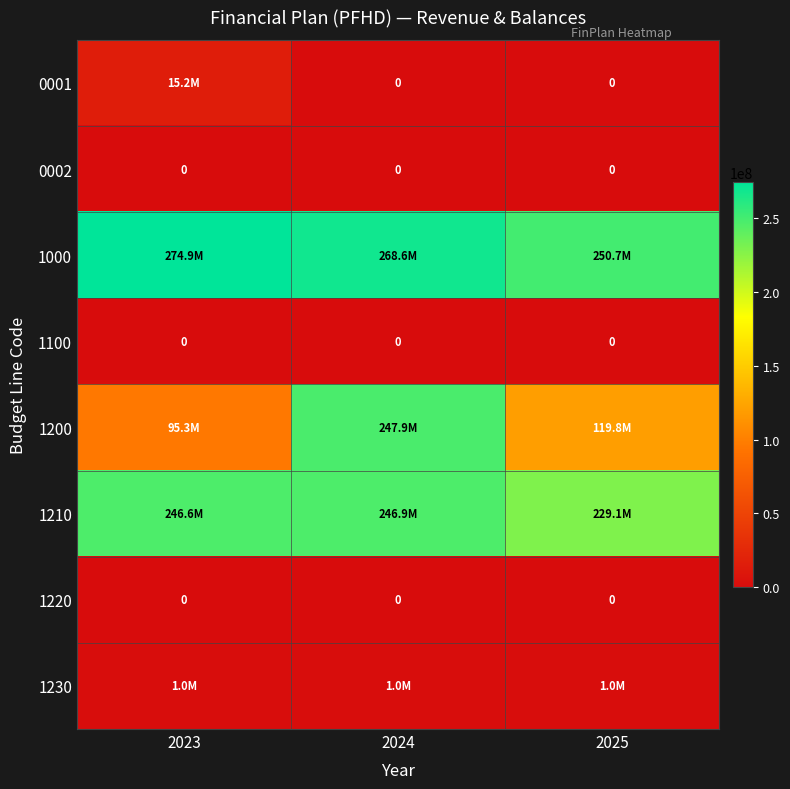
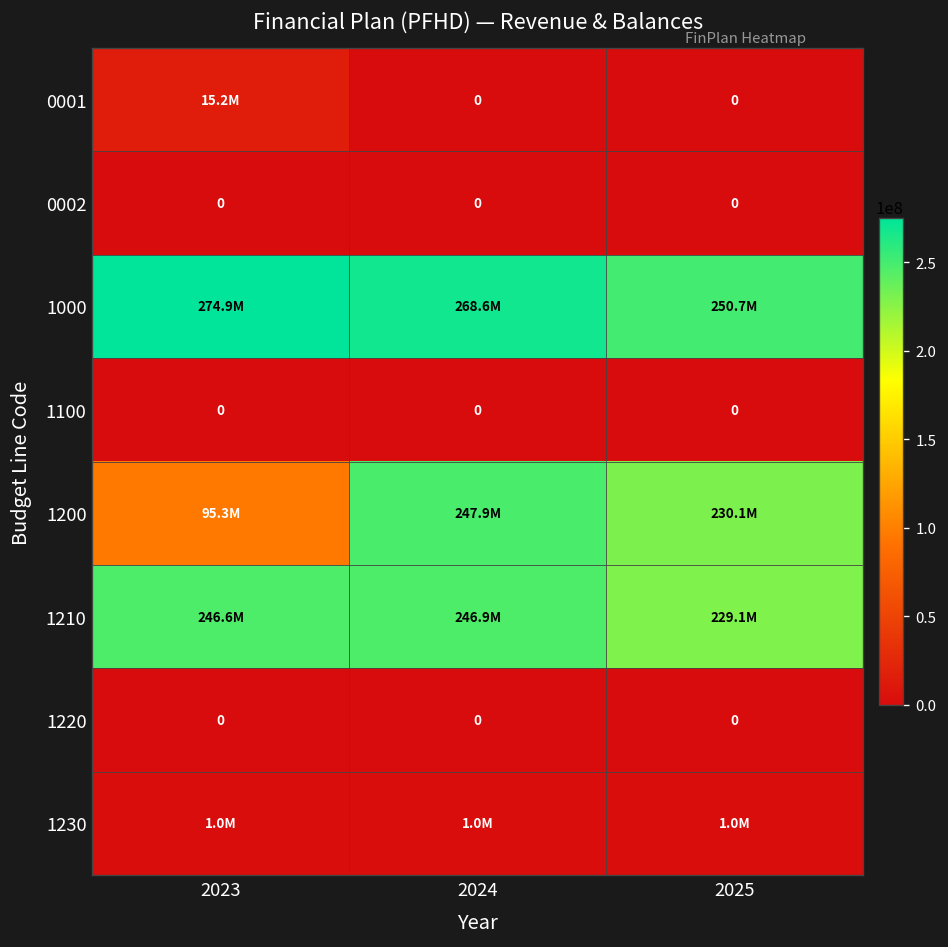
  {
    "0001": {
      "2023": "15.2M",
      "2024": "0",
      "2025": "0"
    },
    "0002": {
      "2023": "0",
      "2024": "0",
      "2025": "0"
    },
    "1000": {
      "2023": "274.9M",
      "2024": "268.6M",
      "2025": "250.7M"
    },
    "1100": {
      "2023": "0",
      "2024": "0",
      "2025": "0"
    },
    "1200": {
      "2023": "95.3M",
      "2024": "247.9M",
-     "2025": "119.8M"
+     "2025": "230.1M"
    },
    "1210": {
      "2023": "246.6M",
      "2024": "246.9M",
      "2025": "229.1M"
    },
    "1220": {
      "2023": "0",
      "2024": "0",
      "2025": "0"
    },
    "1230": {
      "2023": "1.0M",
      "2024": "1.0M",
      "2025": "1.0M"
    }
  }
